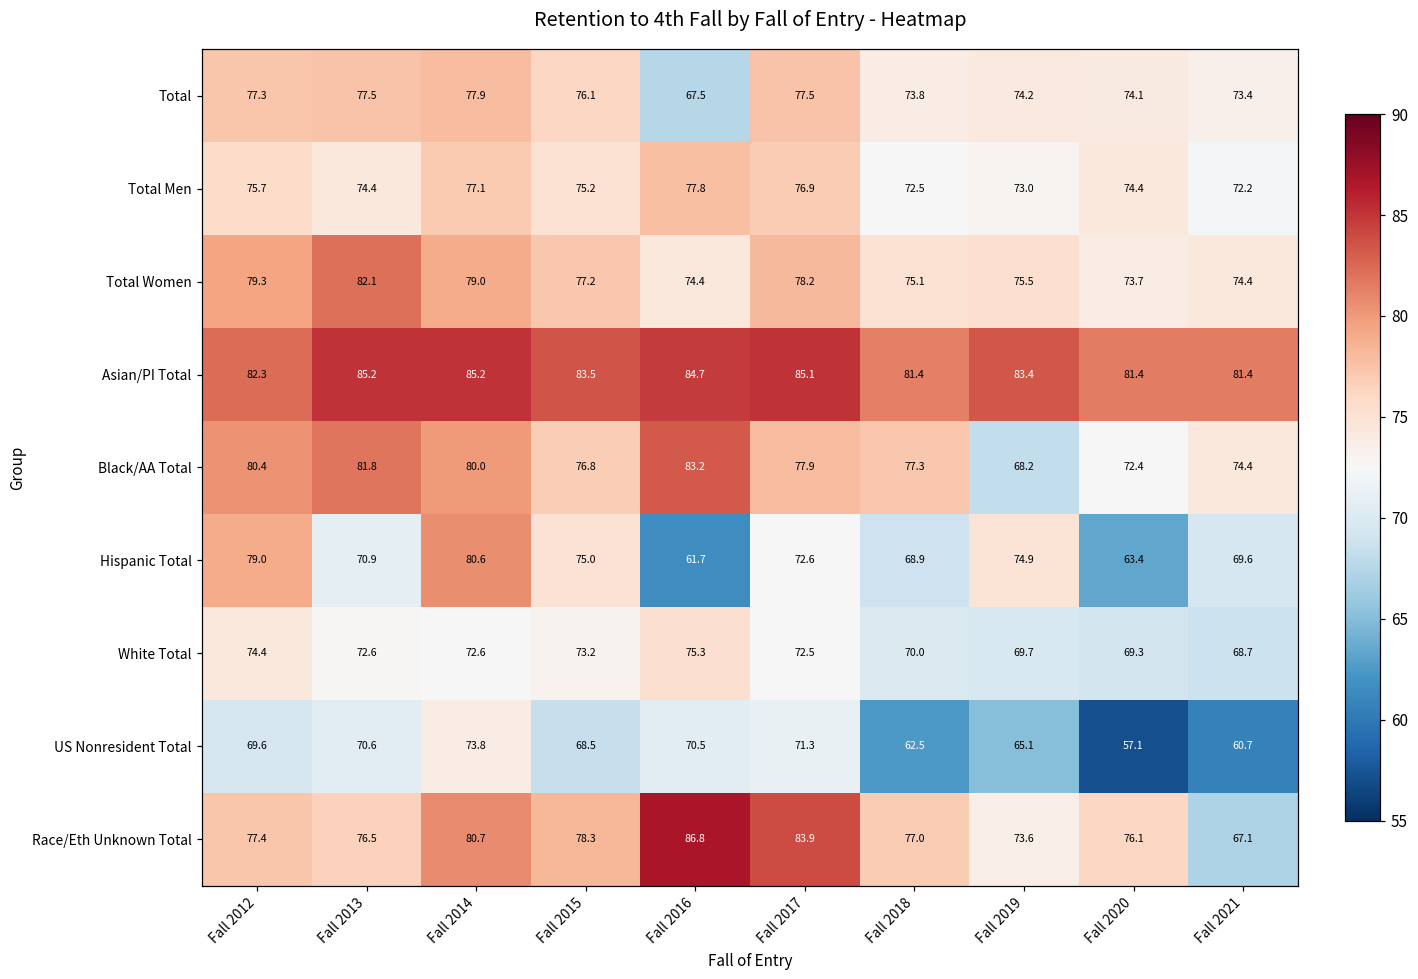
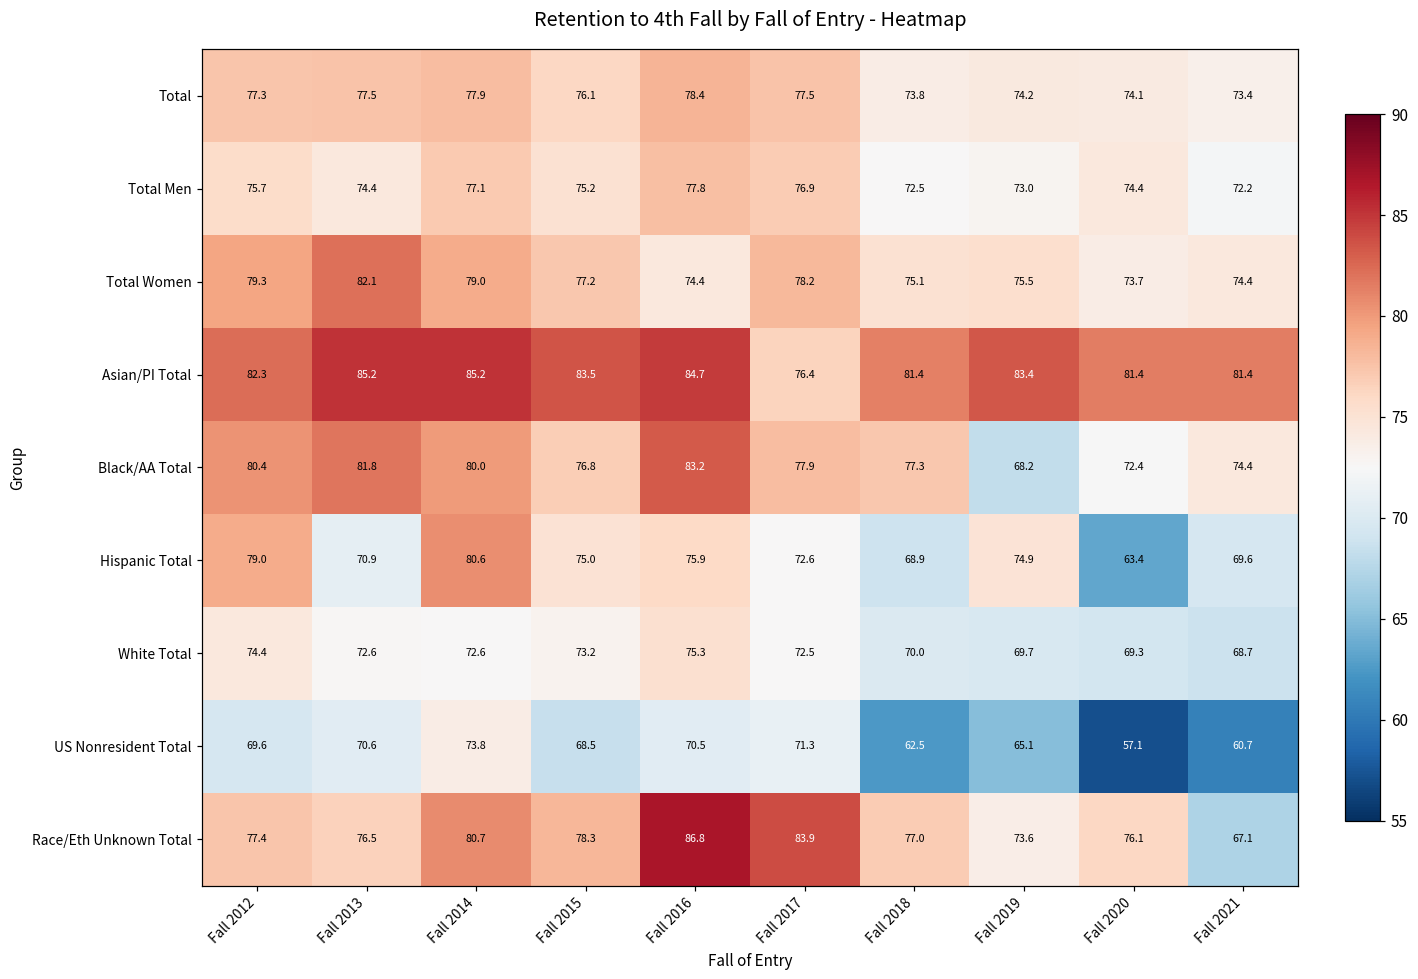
  {
    "Total": {
      "Fall 2012": 77.3,
      "Fall 2013": 77.5,
      "Fall 2014": 77.9,
      "Fall 2015": 76.1,
-     "Fall 2016": 67.5,
+     "Fall 2016": 78.4,
      "Fall 2017": 77.5,
      "Fall 2018": 73.8,
      "Fall 2019": 74.2,
      "Fall 2020": 74.1,
      "Fall 2021": 73.4
    },
    "Total Men": {
      "Fall 2012": 75.7,
      "Fall 2013": 74.4,
      "Fall 2014": 77.1,
      "Fall 2015": 75.2,
      "Fall 2016": 77.8,
      "Fall 2017": 76.9,
      "Fall 2018": 72.5,
      "Fall 2019": 73.0,
      "Fall 2020": 74.4,
      "Fall 2021": 72.2
    },
    "Total Women": {
      "Fall 2012": 79.3,
      "Fall 2013": 82.1,
      "Fall 2014": 79.0,
      "Fall 2015": 77.2,
      "Fall 2016": 74.4,
      "Fall 2017": 78.2,
      "Fall 2018": 75.1,
      "Fall 2019": 75.5,
      "Fall 2020": 73.7,
      "Fall 2021": 74.4
    },
    "Asian/PI Total": {
      "Fall 2012": 82.3,
      "Fall 2013": 85.2,
      "Fall 2014": 85.2,
      "Fall 2015": 83.5,
      "Fall 2016": 84.7,
-     "Fall 2017": 85.1,
+     "Fall 2017": 76.4,
      "Fall 2018": 81.4,
      "Fall 2019": 83.4,
      "Fall 2020": 81.4,
      "Fall 2021": 81.4
    },
    "Black/AA Total": {
      "Fall 2012": 80.4,
      "Fall 2013": 81.8,
      "Fall 2014": 80.0,
      "Fall 2015": 76.8,
      "Fall 2016": 83.2,
      "Fall 2017": 77.9,
      "Fall 2018": 77.3,
      "Fall 2019": 68.2,
      "Fall 2020": 72.4,
      "Fall 2021": 74.4
    },
    "Hispanic Total": {
      "Fall 2012": 79.0,
      "Fall 2013": 70.9,
      "Fall 2014": 80.6,
      "Fall 2015": 75.0,
-     "Fall 2016": 61.7,
+     "Fall 2016": 75.9,
      "Fall 2017": 72.6,
      "Fall 2018": 68.9,
      "Fall 2019": 74.9,
      "Fall 2020": 63.4,
      "Fall 2021": 69.6
    },
    "White Total": {
      "Fall 2012": 74.4,
      "Fall 2013": 72.6,
      "Fall 2014": 72.6,
      "Fall 2015": 73.2,
      "Fall 2016": 75.3,
      "Fall 2017": 72.5,
      "Fall 2018": 70.0,
      "Fall 2019": 69.7,
      "Fall 2020": 69.3,
      "Fall 2021": 68.7
    },
    "US Nonresident Total": {
      "Fall 2012": 69.6,
      "Fall 2013": 70.6,
      "Fall 2014": 73.8,
      "Fall 2015": 68.5,
      "Fall 2016": 70.5,
      "Fall 2017": 71.3,
      "Fall 2018": 62.5,
      "Fall 2019": 65.1,
      "Fall 2020": 57.1,
      "Fall 2021": 60.7
    },
    "Race/Eth Unknown Total": {
      "Fall 2012": 77.4,
      "Fall 2013": 76.5,
      "Fall 2014": 80.7,
      "Fall 2015": 78.3,
      "Fall 2016": 86.8,
      "Fall 2017": 83.9,
      "Fall 2018": 77.0,
      "Fall 2019": 73.6,
      "Fall 2020": 76.1,
      "Fall 2021": 67.1
    }
  }
